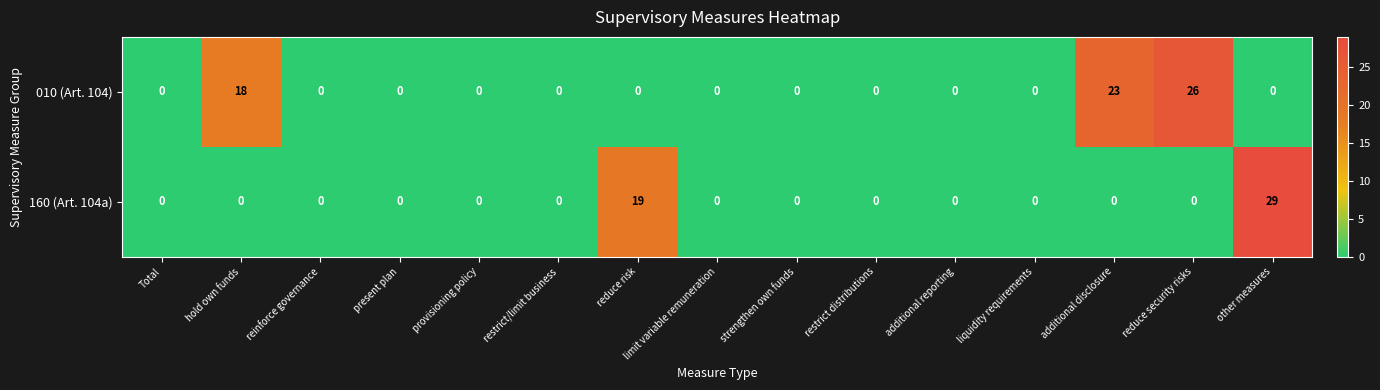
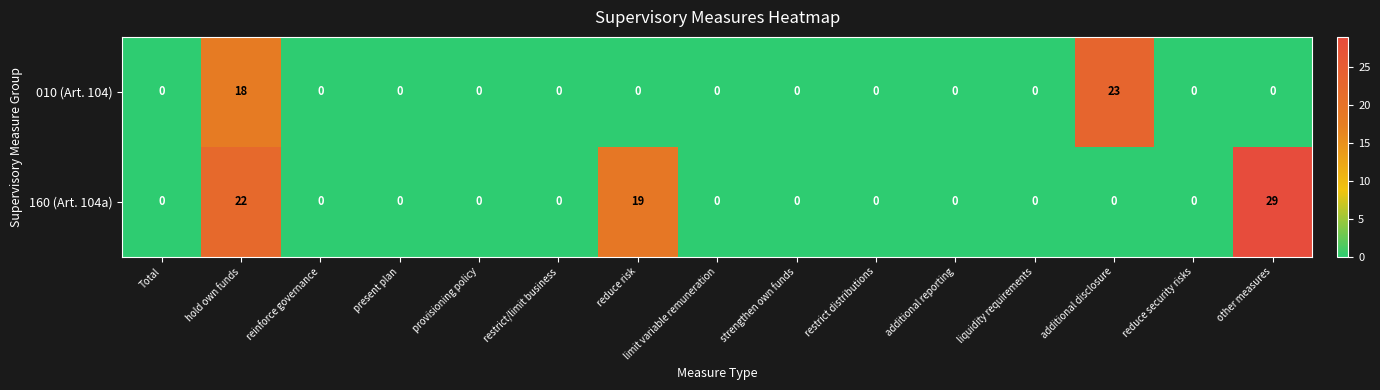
  {
    "010 (Art. 104)": {
      "Total": 0,
      "hold own funds": 18,
      "reinforce governance": 0,
      "present plan": 0,
      "provisioning policy": 0,
      "restrict/limit business": 0,
      "reduce risk": 0,
      "limit variable remuneration": 0,
      "strengthen own funds": 0,
      "restrict distributions": 0,
      "additional reporting": 0,
      "liquidity requirements": 0,
      "additional disclosure": 23,
-     "reduce security risks": 26,
+     "reduce security risks": 0,
      "other measures": 0
    },
    "160 (Art. 104a)": {
      "Total": 0,
-     "hold own funds": 0,
+     "hold own funds": 22,
      "reinforce governance": 0,
      "present plan": 0,
      "provisioning policy": 0,
      "restrict/limit business": 0,
      "reduce risk": 19,
      "limit variable remuneration": 0,
      "strengthen own funds": 0,
      "restrict distributions": 0,
      "additional reporting": 0,
      "liquidity requirements": 0,
      "additional disclosure": 0,
      "reduce security risks": 0,
      "other measures": 29
    }
  }
